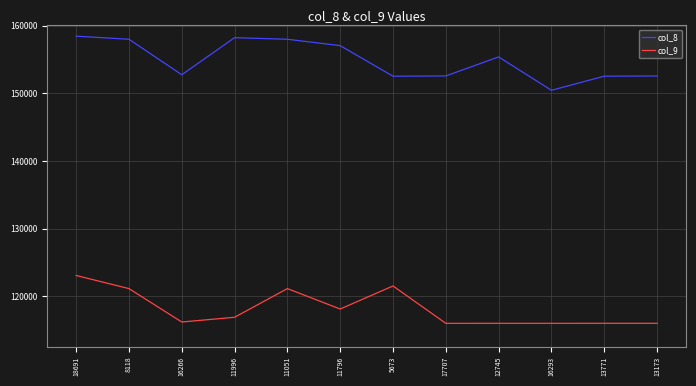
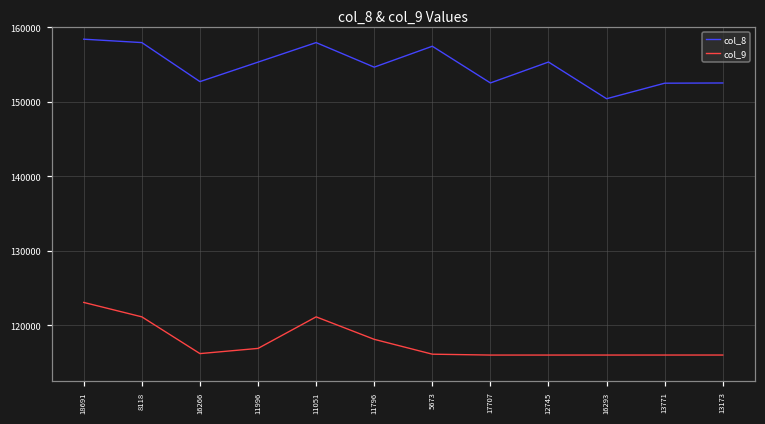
  {
    "col_8": {
      "18691": 158000,
      "8118": 158000,
      "16266": 153000,
-     "11996": 158000,
+     "11996": 155000,
      "11051": 158000,
-     "11796": 157000,
-     "5673": 153000,
+     "11796": 155000,
+     "5673": 157000,
      "17707": 153000,
      "12745": 155000,
      "16293": 150000,
      "13771": 153000,
      "13173": 153000
    },
    "col_9": {
      "18691": 123000,
      "8118": 121000,
      "16266": 116000,
      "11996": 117000,
      "11051": 121000,
      "11796": 118000,
-     "5673": 122000,
+     "5673": 116000,
      "17707": 116000,
      "12745": 116000,
      "16293": 116000,
      "13771": 116000,
      "13173": 116000
    }
  }
